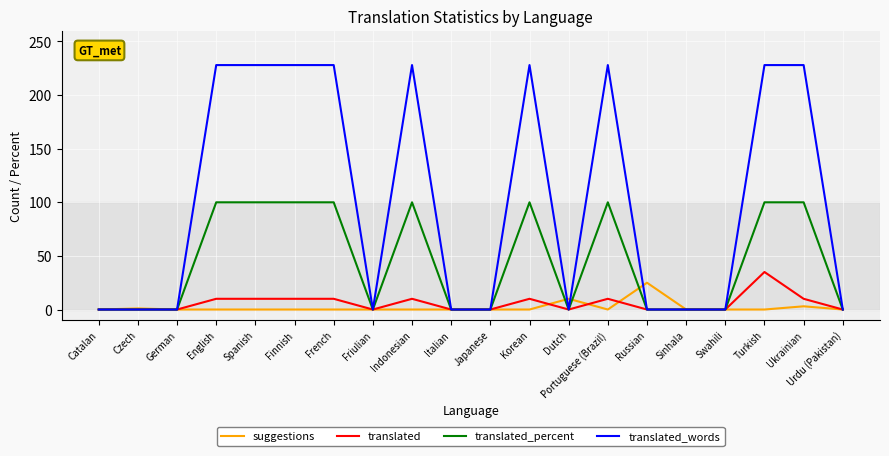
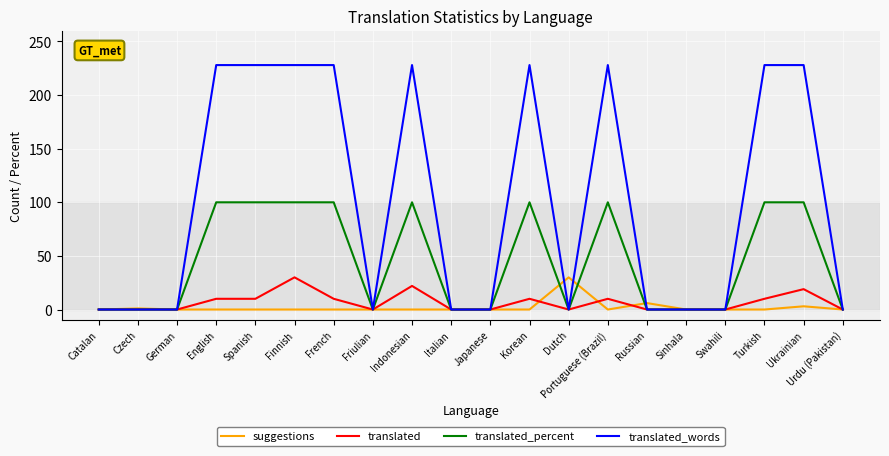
  {
    "suggestions": {
      "English": 0,
      "Spanish": 0,
      "Finnish": 0,
      "French": 0,
      "Indonesian": 0,
      "Korean": 0,
-     "Dutch": 10,
+     "Dutch": 30,
      "Portuguese (Brazil)": 0,
-     "Russian": 25,
+     "Russian": 6,
      "Turkish": 0,
      "Ukrainian": 3
    },
    "translated": {
      "English": 10,
      "Spanish": 10,
-     "Finnish": 10,
+     "Finnish": 30,
      "French": 10,
-     "Indonesian": 10,
+     "Indonesian": 22,
      "Korean": 10,
      "Portuguese (Brazil)": 10,
-     "Turkish": 35,
-     "Ukrainian": 10
+     "Turkish": 10,
+     "Ukrainian": 19
    },
    "translated_percent": {
      "English": 100,
      "Spanish": 100,
      "Finnish": 100,
      "French": 100,
      "Indonesian": 100,
      "Korean": 100,
      "Portuguese (Brazil)": 100,
      "Turkish": 100,
      "Ukrainian": 100
    },
    "translated_words": {
      "English": 228,
      "Spanish": 228,
      "Finnish": 228,
      "French": 228,
      "Indonesian": 228,
      "Korean": 228,
      "Portuguese (Brazil)": 228,
      "Turkish": 228,
      "Ukrainian": 228
    }
  }
